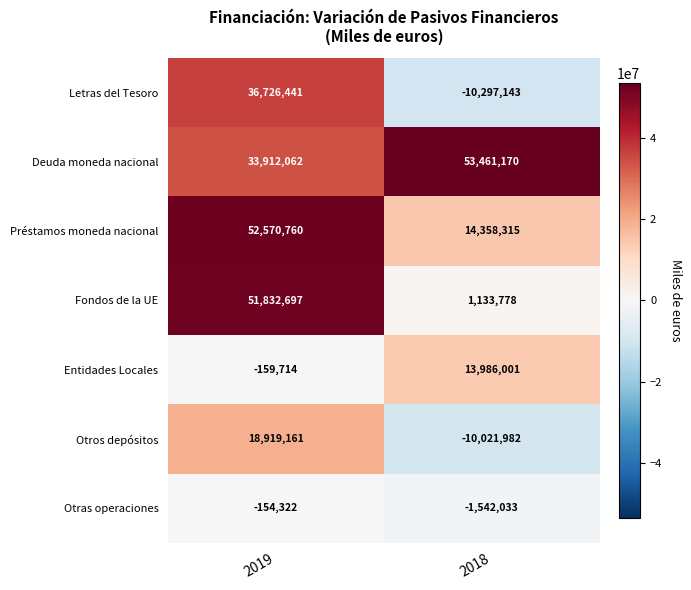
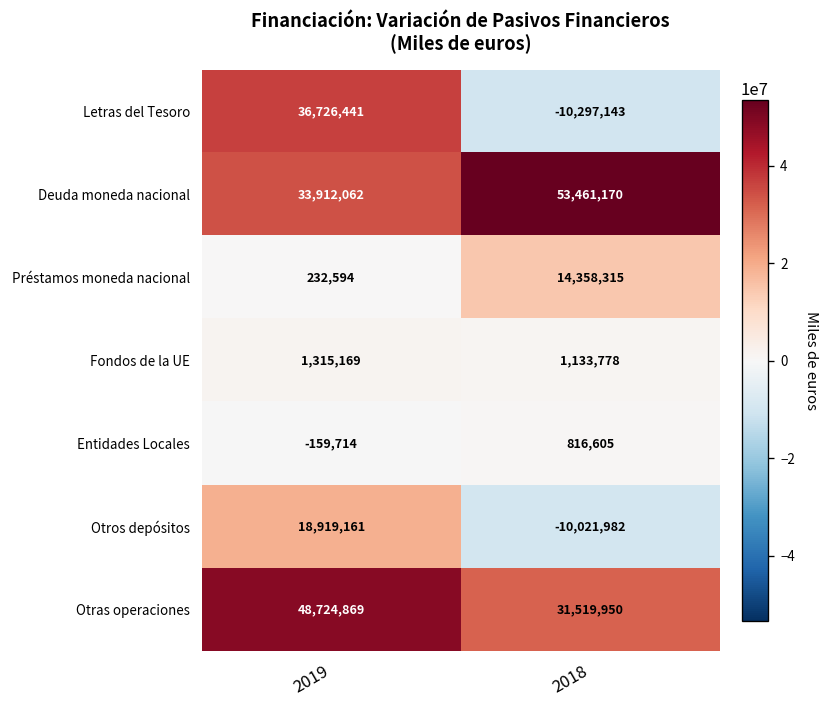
  {
    "Letras del Tesoro": {
      "2019": "36,726,441",
      "2018": "-10,297,143"
    },
    "Deuda moneda nacional": {
      "2019": "33,912,062",
      "2018": "53,461,170"
    },
    "Préstamos moneda nacional": {
-     "2019": "52,570,760",
+     "2019": "232,594",
      "2018": "14,358,315"
    },
    "Fondos de la UE": {
-     "2019": "51,832,697",
+     "2019": "1,315,169",
      "2018": "1,133,778"
    },
    "Entidades Locales": {
      "2019": "-159,714",
-     "2018": "13,986,001"
+     "2018": "816,605"
    },
    "Otros depósitos": {
      "2019": "18,919,161",
      "2018": "-10,021,982"
    },
    "Otras operaciones": {
-     "2019": "-154,322",
-     "2018": "-1,542,033"
+     "2019": "48,724,869",
+     "2018": "31,519,950"
    }
  }
